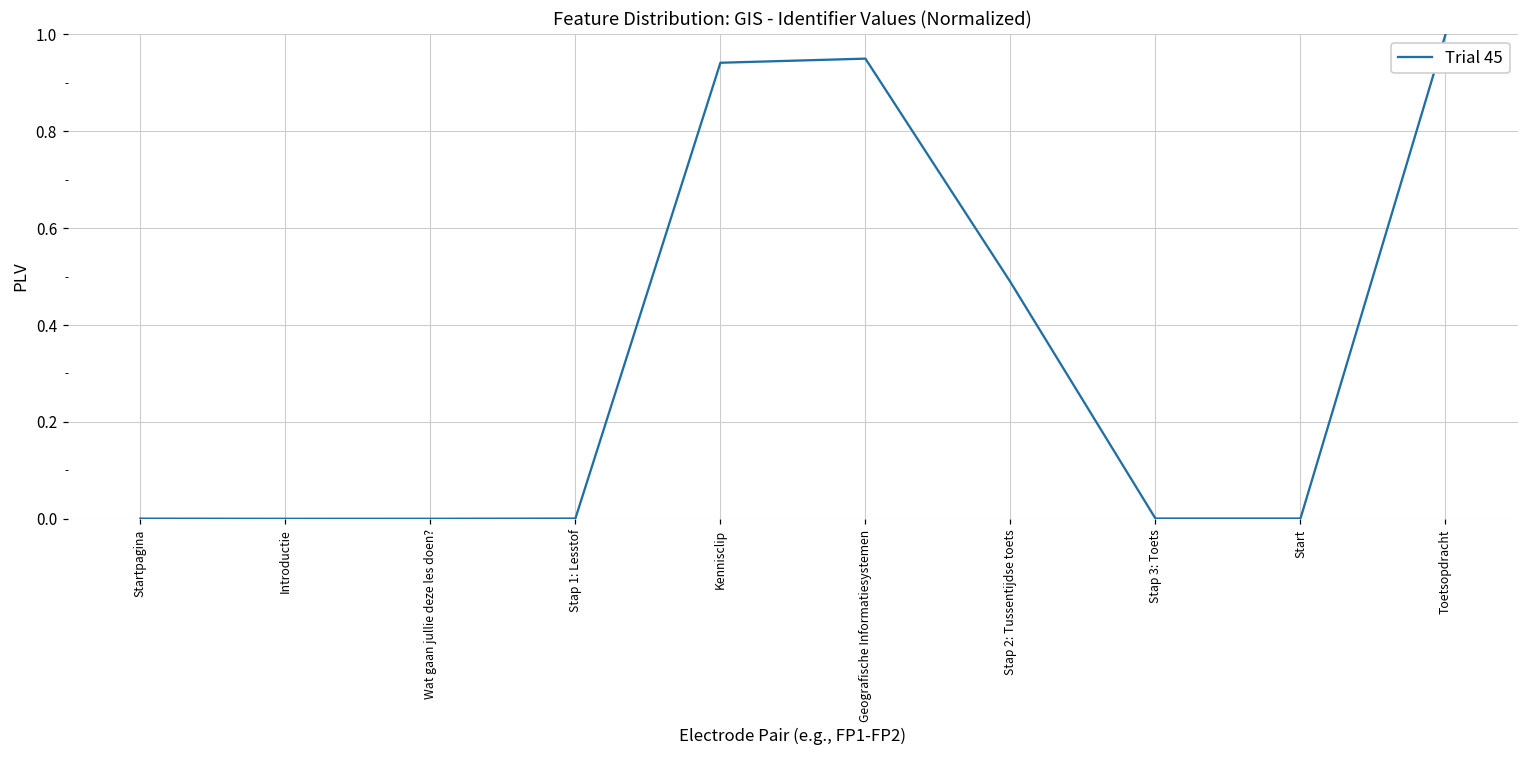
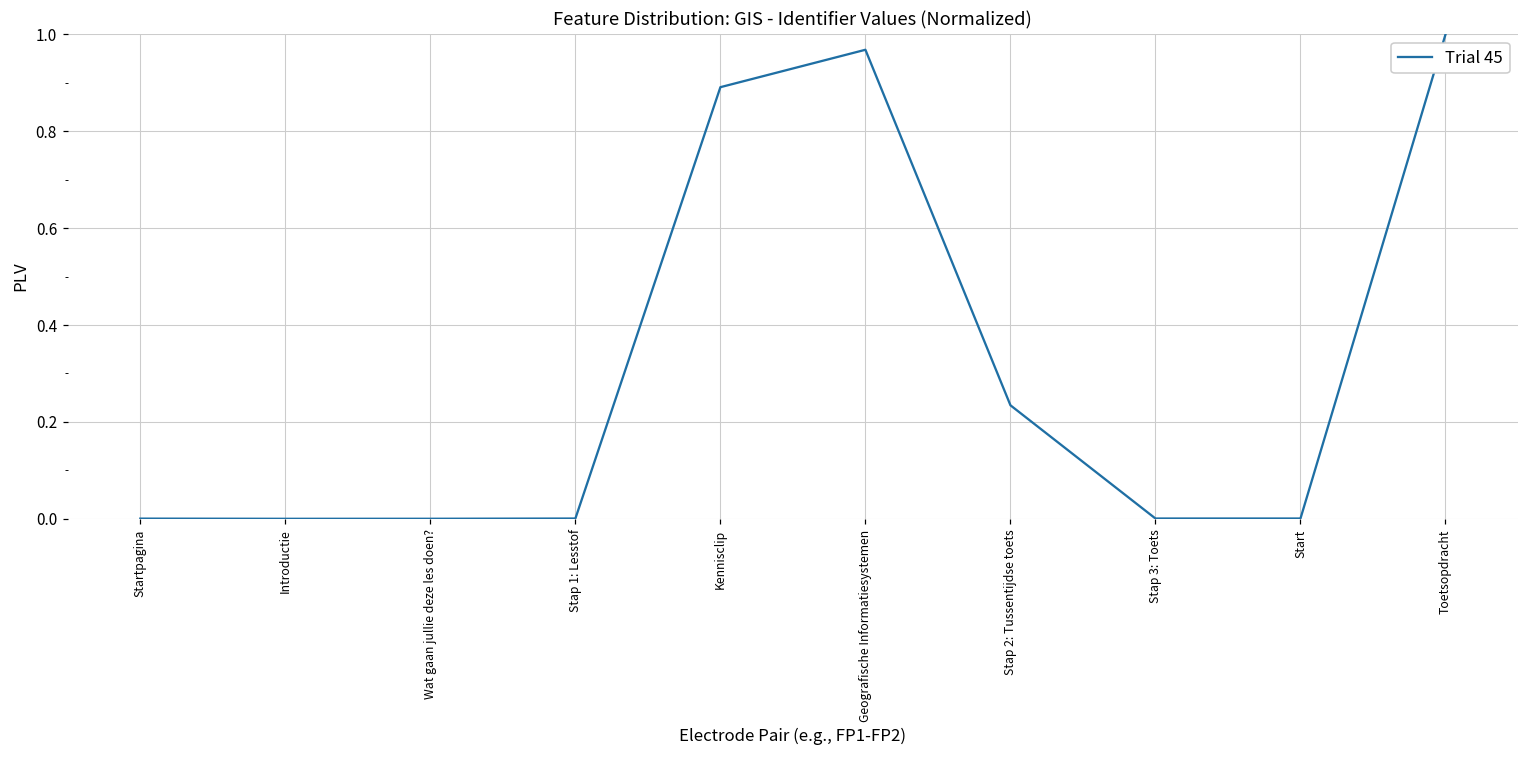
  {
    "Startpagina": 0.00,
    "Introductie": 0.00,
    "Wat gaan jullie deze les doen?": 0.00,
    "Stap 1: Lesstof": 0.00,
-   "Kennisclip": 0.94,
-   "Geografische Informatiesystemen": 0.95,
-   "Stap 2: Tussentijdse toets": 0.49,
+   "Kennisclip": 0.89,
+   "Geografische Informatiesystemen": 0.97,
+   "Stap 2: Tussentijdse toets": 0.23,
    "Stap 3: Toets": 0.00,
    "Start": 0.00,
    "Toetsopdracht": 1.00
  }
